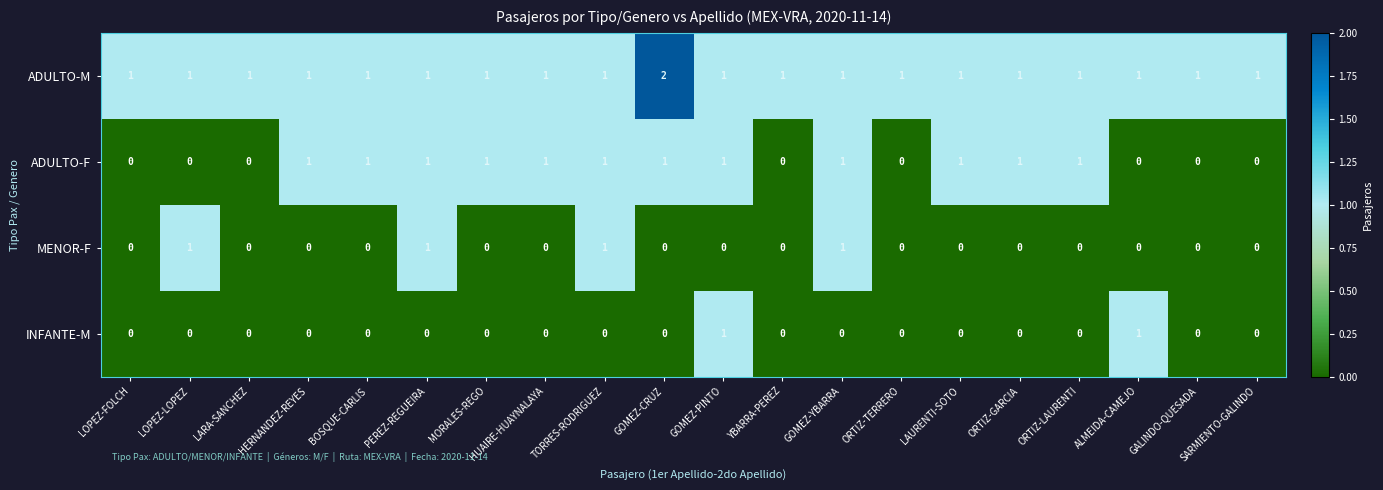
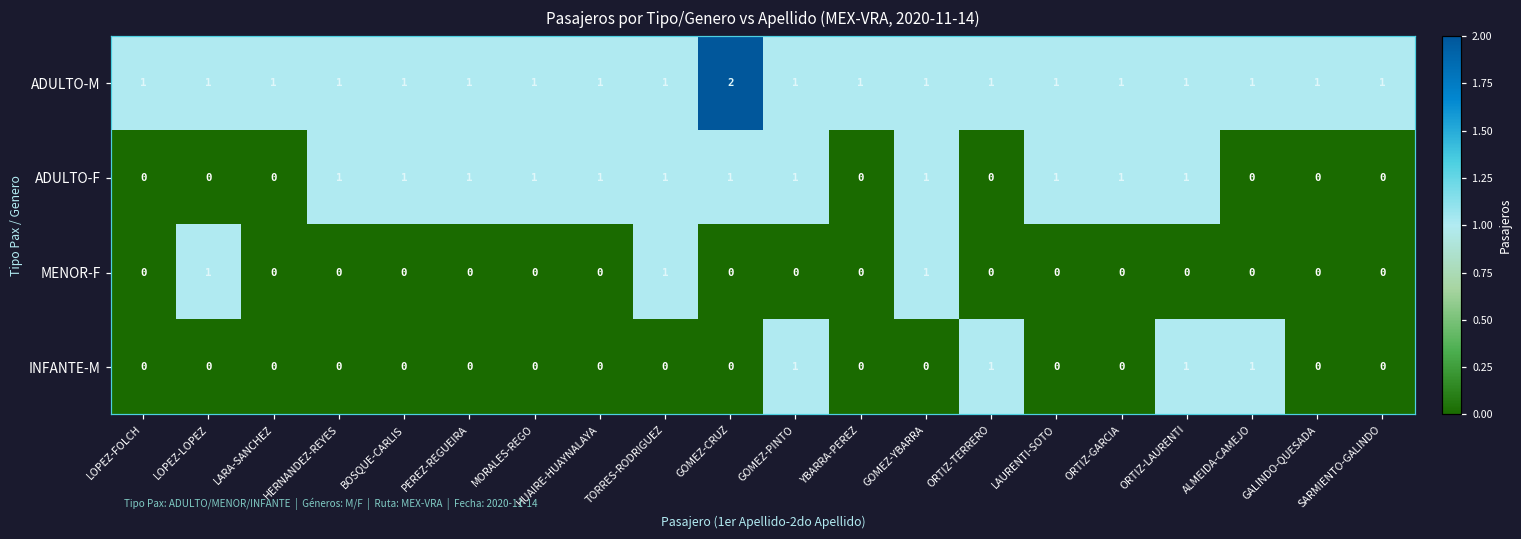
  {
    "ADULTO-M": {
      "LOPEZ-FOLCH": 1,
      "LOPEZ-LOPEZ": 1,
      "LARA-SANCHEZ": 1,
      "HERNANDEZ-REYES": 1,
      "BOSQUE-CARLIS": 1,
      "PEREZ-REGUEIRA": 1,
      "MORALES-REGO": 1,
      "HUAIRE-HUAYNALAYA": 1,
      "TORRES-RODRIGUEZ": 1,
      "GOMEZ-CRUZ": 2,
      "GOMEZ-PINTO": 1,
      "YBARRA-PEREZ": 1,
      "GOMEZ-YBARRA": 1,
      "ORTIZ-TERRERO": 1,
      "LAURENTI-SOTO": 1,
      "ORTIZ-GARCIA": 1,
      "ORTIZ-LAURENTI": 1,
      "ALMEIDA-CAMEJO": 1,
      "GALINDO-QUESADA": 1,
      "SARMIENTO-GALINDO": 1
    },
    "ADULTO-F": {
      "LOPEZ-FOLCH": 0,
      "LOPEZ-LOPEZ": 0,
      "LARA-SANCHEZ": 0,
      "HERNANDEZ-REYES": 1,
      "BOSQUE-CARLIS": 1,
      "PEREZ-REGUEIRA": 1,
      "MORALES-REGO": 1,
      "HUAIRE-HUAYNALAYA": 1,
      "TORRES-RODRIGUEZ": 1,
      "GOMEZ-CRUZ": 1,
      "GOMEZ-PINTO": 1,
      "YBARRA-PEREZ": 0,
      "GOMEZ-YBARRA": 1,
      "ORTIZ-TERRERO": 0,
      "LAURENTI-SOTO": 1,
      "ORTIZ-GARCIA": 1,
      "ORTIZ-LAURENTI": 1,
      "ALMEIDA-CAMEJO": 0,
      "GALINDO-QUESADA": 0,
      "SARMIENTO-GALINDO": 0
    },
    "MENOR-F": {
      "LOPEZ-FOLCH": 0,
      "LOPEZ-LOPEZ": 1,
      "LARA-SANCHEZ": 0,
      "HERNANDEZ-REYES": 0,
      "BOSQUE-CARLIS": 0,
-     "PEREZ-REGUEIRA": 1,
+     "PEREZ-REGUEIRA": 0,
      "MORALES-REGO": 0,
      "HUAIRE-HUAYNALAYA": 0,
      "TORRES-RODRIGUEZ": 1,
      "GOMEZ-CRUZ": 0,
      "GOMEZ-PINTO": 0,
      "YBARRA-PEREZ": 0,
      "GOMEZ-YBARRA": 1,
      "ORTIZ-TERRERO": 0,
      "LAURENTI-SOTO": 0,
      "ORTIZ-GARCIA": 0,
      "ORTIZ-LAURENTI": 0,
      "ALMEIDA-CAMEJO": 0,
      "GALINDO-QUESADA": 0,
      "SARMIENTO-GALINDO": 0
    },
    "INFANTE-M": {
      "LOPEZ-FOLCH": 0,
      "LOPEZ-LOPEZ": 0,
      "LARA-SANCHEZ": 0,
      "HERNANDEZ-REYES": 0,
      "BOSQUE-CARLIS": 0,
      "PEREZ-REGUEIRA": 0,
      "MORALES-REGO": 0,
      "HUAIRE-HUAYNALAYA": 0,
      "TORRES-RODRIGUEZ": 0,
      "GOMEZ-CRUZ": 0,
      "GOMEZ-PINTO": 1,
      "YBARRA-PEREZ": 0,
      "GOMEZ-YBARRA": 0,
-     "ORTIZ-TERRERO": 0,
+     "ORTIZ-TERRERO": 1,
      "LAURENTI-SOTO": 0,
      "ORTIZ-GARCIA": 0,
-     "ORTIZ-LAURENTI": 0,
+     "ORTIZ-LAURENTI": 1,
      "ALMEIDA-CAMEJO": 1,
      "GALINDO-QUESADA": 0,
      "SARMIENTO-GALINDO": 0
    }
  }
